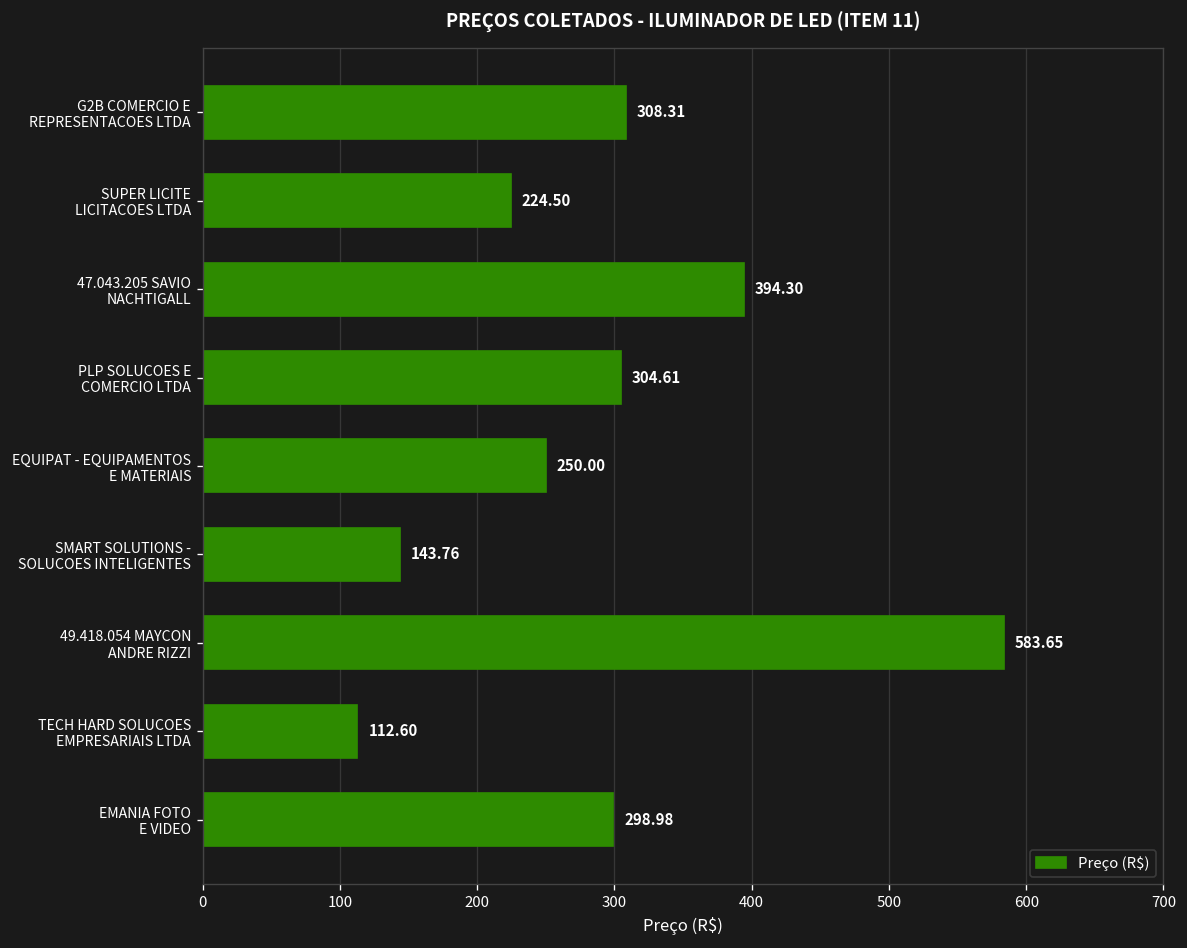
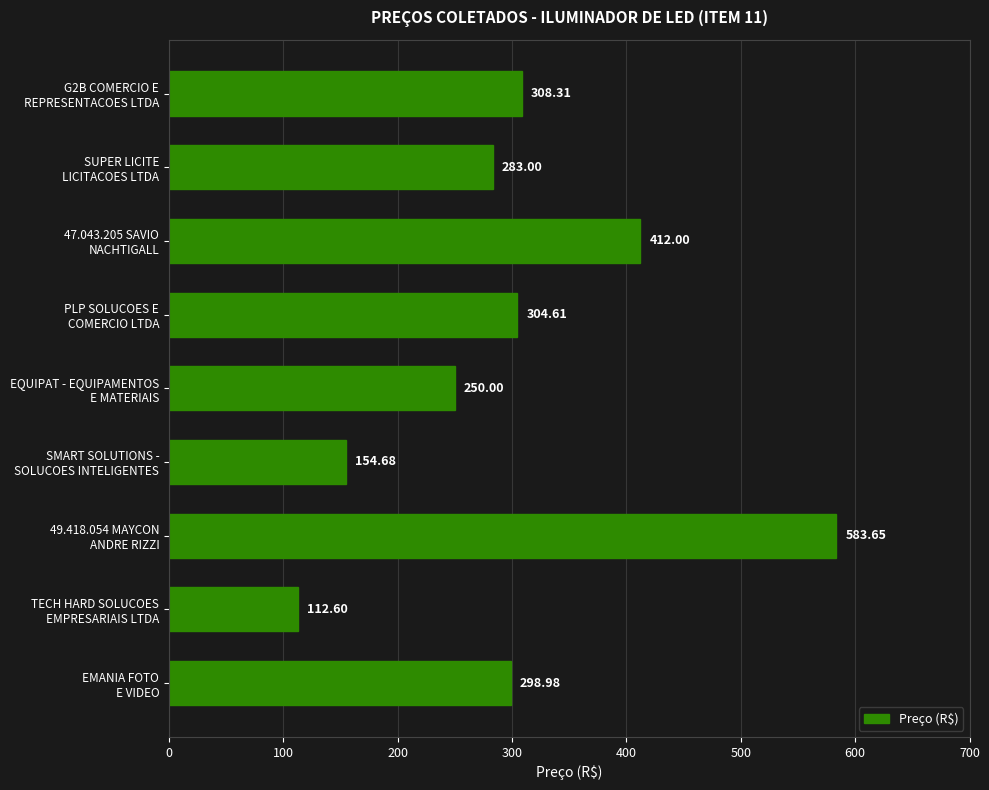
  {
    "G2B COMERCIO E REPRESENTACOES LTDA": 308.31,
-   "SUPER LICITE LICITACOES LTDA": 224.50,
-   "47.043.205 SAVIO NACHTIGALL": 394.30,
+   "SUPER LICITE LICITACOES LTDA": 283.00,
+   "47.043.205 SAVIO NACHTIGALL": 412.00,
    "PLP SOLUCOES E COMERCIO LTDA": 304.61,
    "EQUIPAT - EQUIPAMENTOS E MATERIAIS": 250.00,
-   "SMART SOLUTIONS - SOLUCOES INTELIGENTES": 143.76,
+   "SMART SOLUTIONS - SOLUCOES INTELIGENTES": 154.68,
    "49.418.054 MAYCON ANDRE RIZZI": 583.65,
    "TECH HARD SOLUCOES EMPRESARIAIS LTDA": 112.60,
    "EMANIA FOTO E VIDEO": 298.98
  }
